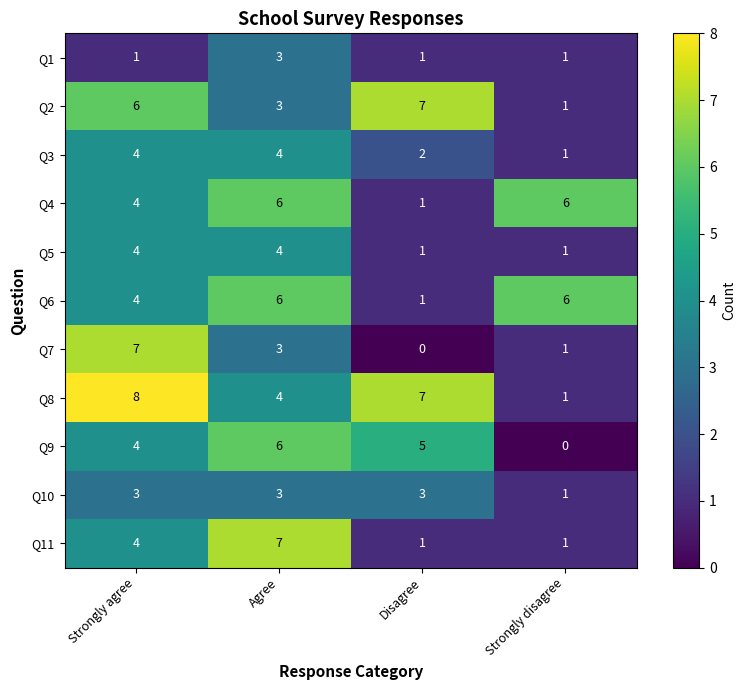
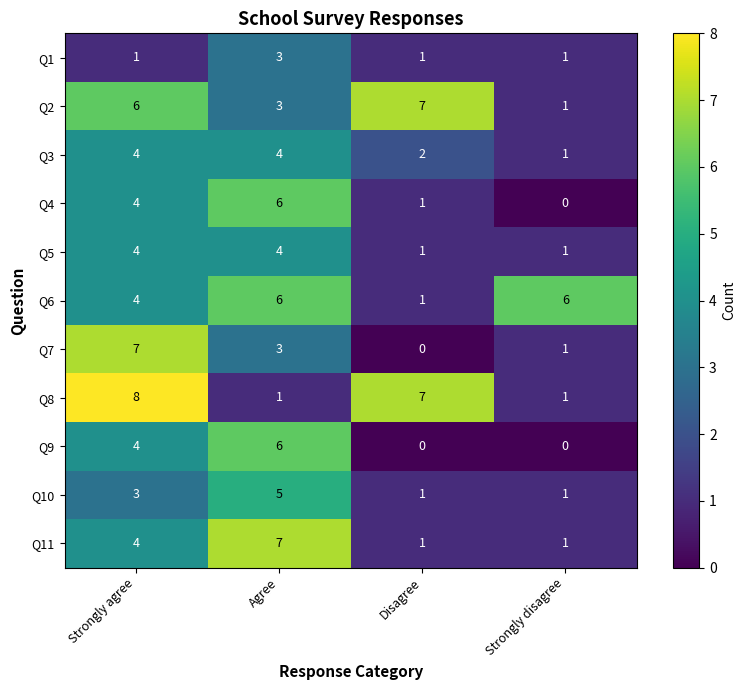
  {
    "Q1": {
      "Strongly agree": 1,
      "Agree": 3,
      "Disagree": 1,
      "Strongly disagree": 1
    },
    "Q2": {
      "Strongly agree": 6,
      "Agree": 3,
      "Disagree": 7,
      "Strongly disagree": 1
    },
    "Q3": {
      "Strongly agree": 4,
      "Agree": 4,
      "Disagree": 2,
      "Strongly disagree": 1
    },
    "Q4": {
      "Strongly agree": 4,
      "Agree": 6,
      "Disagree": 1,
-     "Strongly disagree": 6
+     "Strongly disagree": 0
    },
    "Q5": {
      "Strongly agree": 4,
      "Agree": 4,
      "Disagree": 1,
      "Strongly disagree": 1
    },
    "Q6": {
      "Strongly agree": 4,
      "Agree": 6,
      "Disagree": 1,
      "Strongly disagree": 6
    },
    "Q7": {
      "Strongly agree": 7,
      "Agree": 3,
      "Disagree": 0,
      "Strongly disagree": 1
    },
    "Q8": {
      "Strongly agree": 8,
-     "Agree": 4,
+     "Agree": 1,
      "Disagree": 7,
      "Strongly disagree": 1
    },
    "Q9": {
      "Strongly agree": 4,
      "Agree": 6,
-     "Disagree": 5,
+     "Disagree": 0,
      "Strongly disagree": 0
    },
    "Q10": {
      "Strongly agree": 3,
-     "Agree": 3,
-     "Disagree": 3,
+     "Agree": 5,
+     "Disagree": 1,
      "Strongly disagree": 1
    },
    "Q11": {
      "Strongly agree": 4,
      "Agree": 7,
      "Disagree": 1,
      "Strongly disagree": 1
    }
  }
